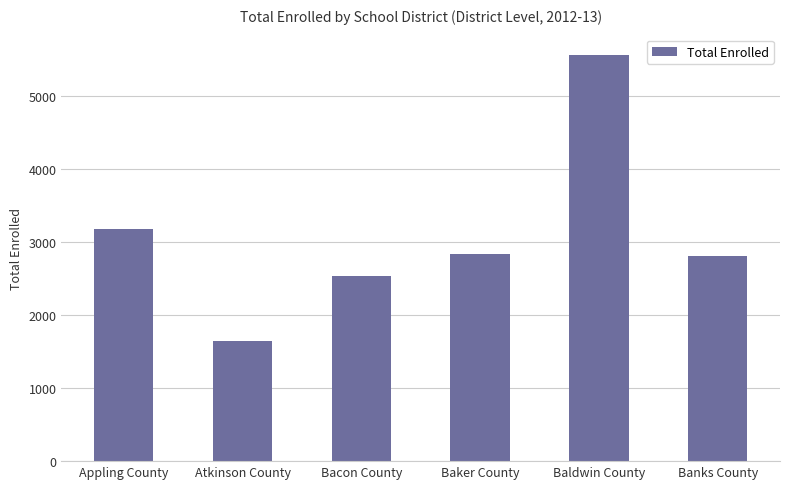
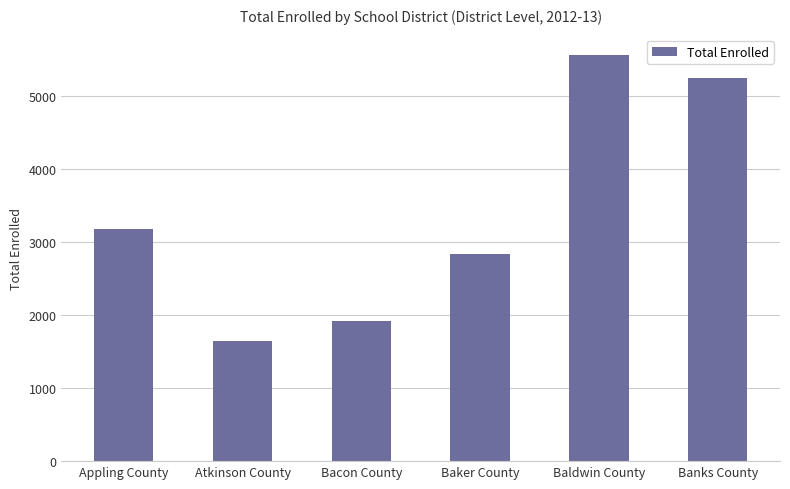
  {
    "Appling County": 3200,
    "Atkinson County": 1600,
-   "Bacon County": 2500,
+   "Bacon County": 1900,
    "Baker County": 2800,
    "Baldwin County": 5600,
-   "Banks County": 2800
+   "Banks County": 5300
  }
